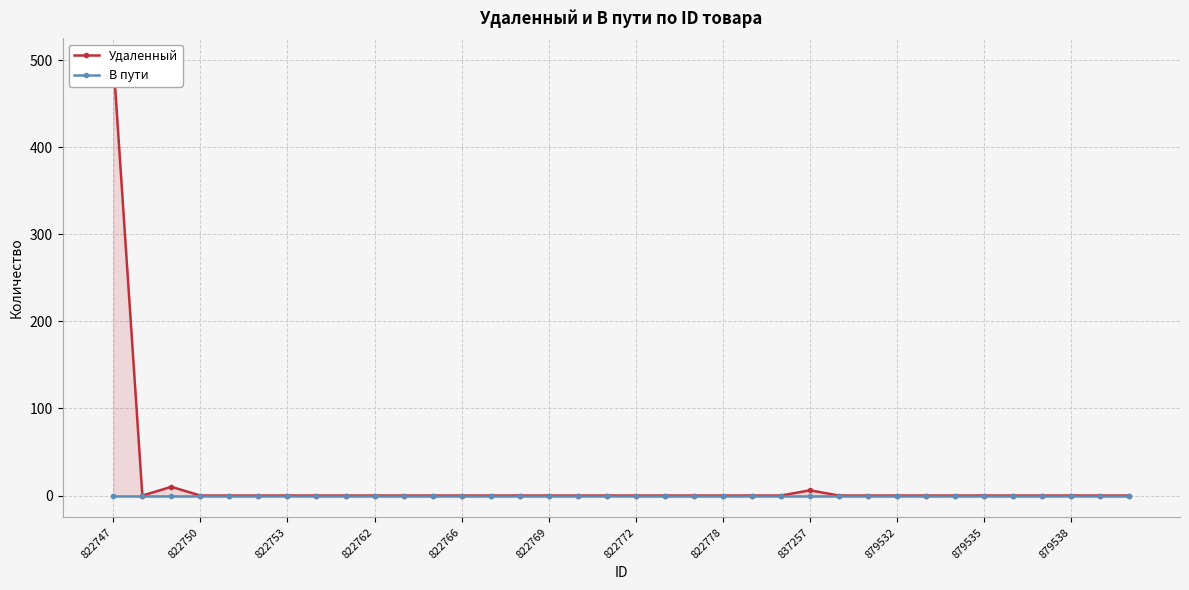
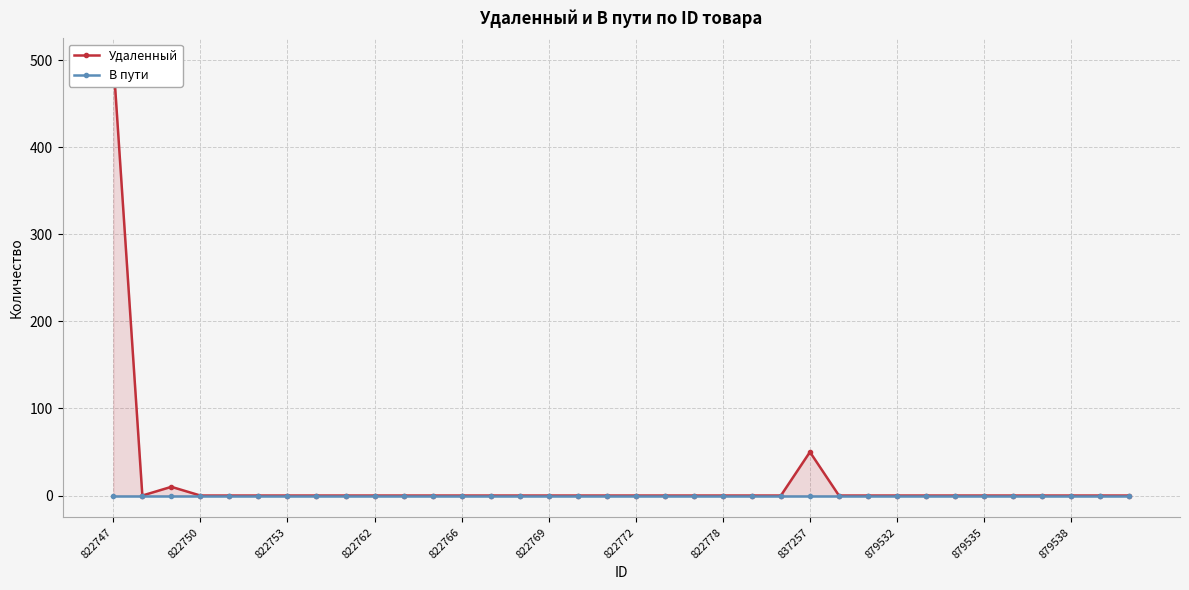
  {
    "Удаленный": {
-     "837257": 10
+     "837257": 50
    },
    "В пути": {
      "822747": 0,
      "837257": 0
    }
  }
